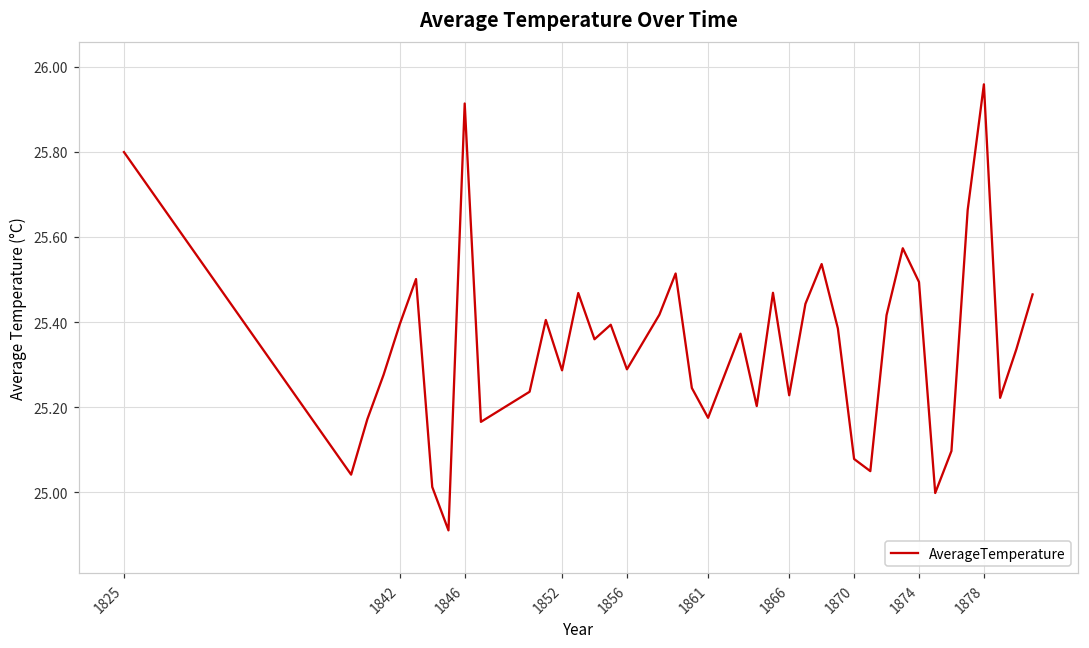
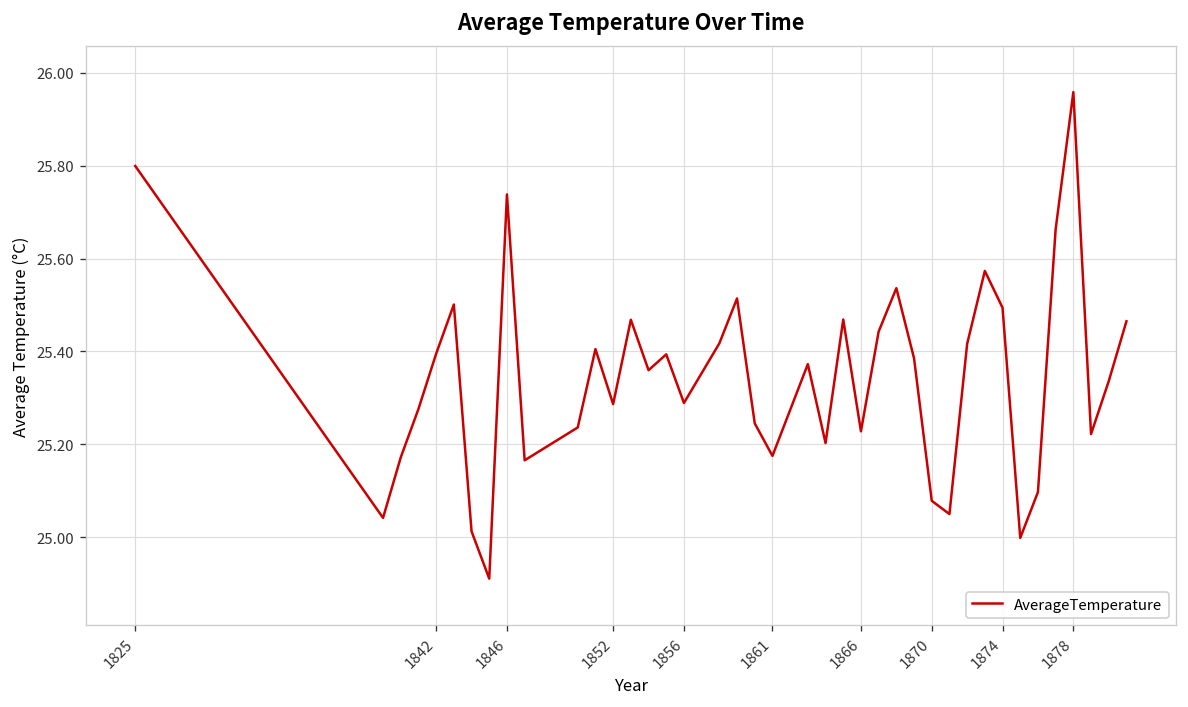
  {
    "1825": 25.80,
    "1842": 25.39,
-   "1846": 25.91,
+   "1846": 25.74,
    "1852": 25.29,
    "1856": 25.29,
    "1861": 25.17,
    "1866": 25.23,
    "1870": 25.08,
    "1874": 25.49,
    "1878": 25.96
  }
